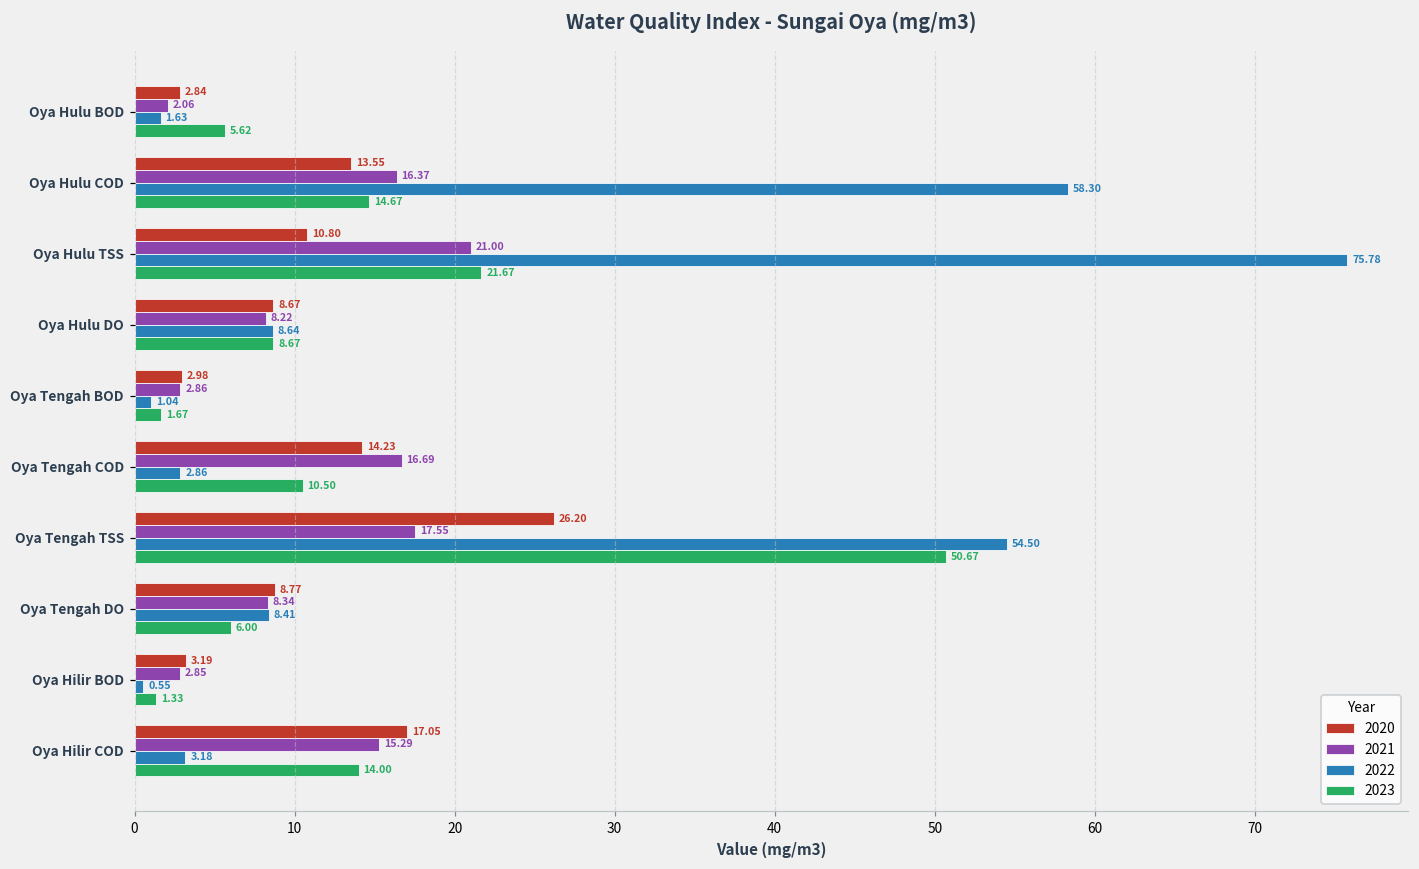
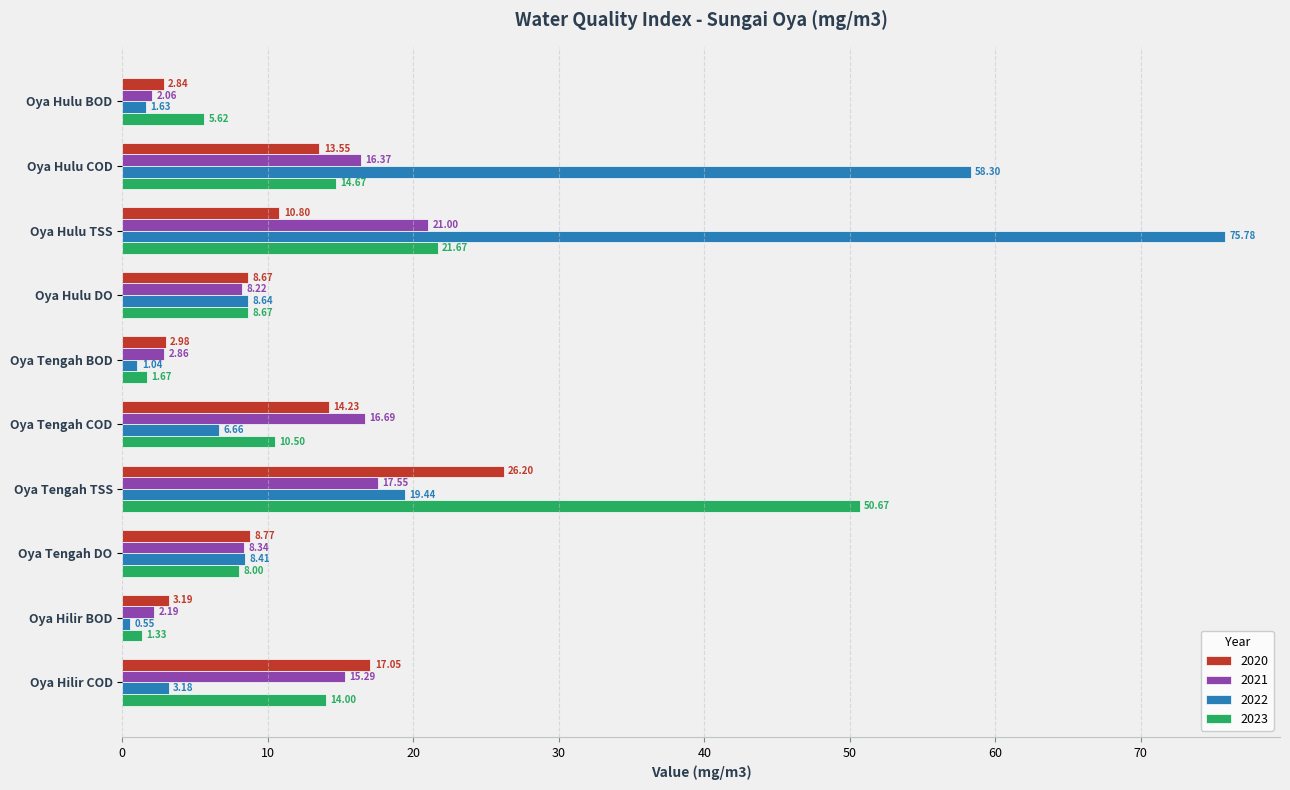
  {
    "2020": {
      "Oya Hulu BOD": 2.84,
      "Oya Hulu COD": 13.55,
      "Oya Hulu TSS": 10.80,
      "Oya Hulu DO": 8.67,
      "Oya Tengah BOD": 2.98,
      "Oya Tengah COD": 14.23,
      "Oya Tengah TSS": 26.20,
      "Oya Tengah DO": 8.77,
      "Oya Hilir BOD": 3.19,
      "Oya Hilir COD": 17.05
    },
    "2021": {
      "Oya Hulu BOD": 2.06,
      "Oya Hulu COD": 16.37,
      "Oya Hulu TSS": 21.00,
      "Oya Hulu DO": 8.22,
      "Oya Tengah BOD": 2.86,
      "Oya Tengah COD": 16.69,
      "Oya Tengah TSS": 17.55,
      "Oya Tengah DO": 8.34,
-     "Oya Hilir BOD": 2.85,
+     "Oya Hilir BOD": 2.19,
      "Oya Hilir COD": 15.29
    },
    "2022": {
      "Oya Hulu BOD": 1.63,
      "Oya Hulu COD": 58.30,
      "Oya Hulu TSS": 75.78,
      "Oya Hulu DO": 8.64,
      "Oya Tengah BOD": 1.04,
-     "Oya Tengah COD": 2.86,
-     "Oya Tengah TSS": 54.50,
+     "Oya Tengah COD": 6.66,
+     "Oya Tengah TSS": 19.44,
      "Oya Tengah DO": 8.41,
      "Oya Hilir BOD": 0.55,
      "Oya Hilir COD": 3.18
    },
    "2023": {
      "Oya Hulu BOD": 5.62,
      "Oya Hulu COD": 14.67,
      "Oya Hulu TSS": 21.67,
      "Oya Hulu DO": 8.67,
      "Oya Tengah BOD": 1.67,
      "Oya Tengah COD": 10.50,
      "Oya Tengah TSS": 50.67,
-     "Oya Tengah DO": 6.00,
+     "Oya Tengah DO": 8.00,
      "Oya Hilir BOD": 1.33,
      "Oya Hilir COD": 14.00
    }
  }
